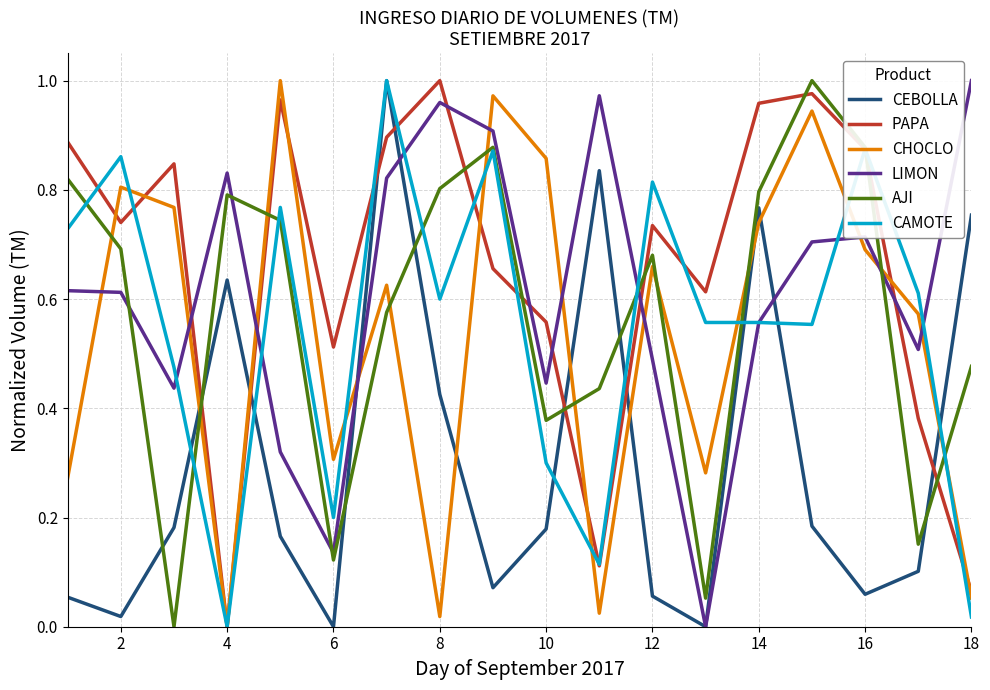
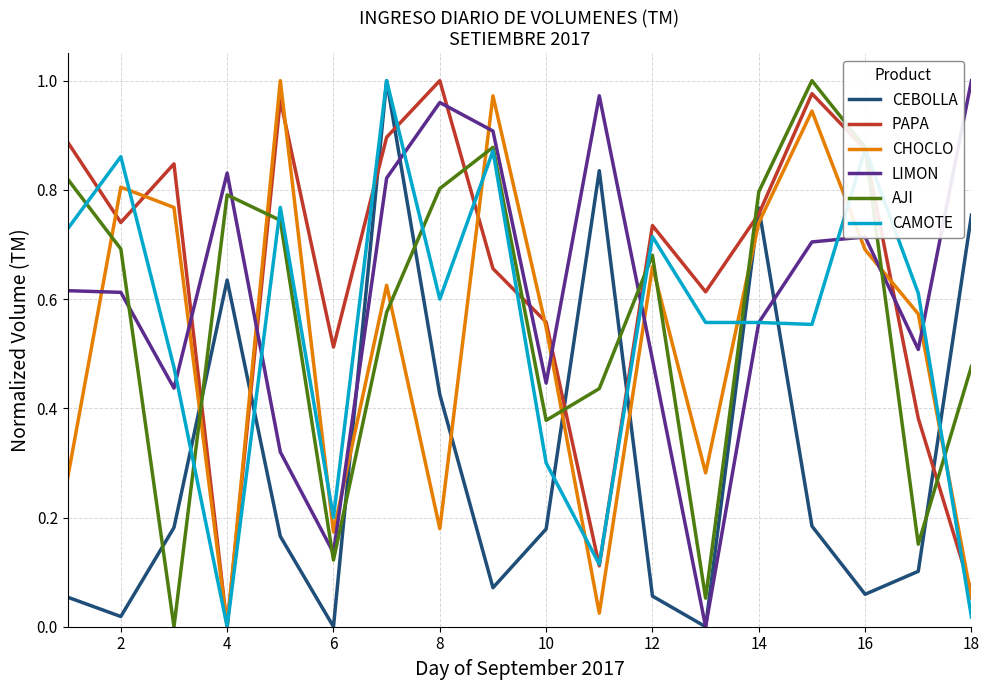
  {
    "CEBOLLA": {
      "2": 0.02,
      "4": 0.63,
      "6": 0.00,
      "8": 0.43,
      "10": 0.18,
      "12": 0.06,
      "14": 0.77,
      "16": 0.06,
      "18": 0.75
    },
    "PAPA": {
      "2": 0.74,
      "6": 0.51,
      "8": 1.00,
      "10": 0.56,
      "12": 0.73,
-     "14": 0.96,
+     "14": 0.76,
      "18": 0.06
    },
    "CHOCLO": {
      "2": 0.80,
-     "6": 0.31,
-     "8": 0.02,
-     "10": 0.86,
+     "6": 0.17,
+     "8": 0.18,
+     "10": 0.55,
      "12": 0.66,
      "14": 0.74,
      "16": 0.69,
      "18": 0.05
    },
    "LIMON": {
      "2": 0.61,
      "4": 0.83,
      "6": 0.14,
      "8": 0.96,
      "10": 0.45,
      "12": 0.49,
      "18": 1.00
    },
    "AJI": {
      "2": 0.69,
      "4": 0.79,
      "6": 0.12,
      "8": 0.80,
      "10": 0.38,
      "12": 0.68,
      "14": 0.80,
      "18": 0.48
    },
    "CAMOTE": {
      "2": 0.86,
      "6": 0.20,
      "8": 0.60,
      "10": 0.30,
-     "12": 0.81,
+     "12": 0.71,
      "18": 0.02
    }
  }
